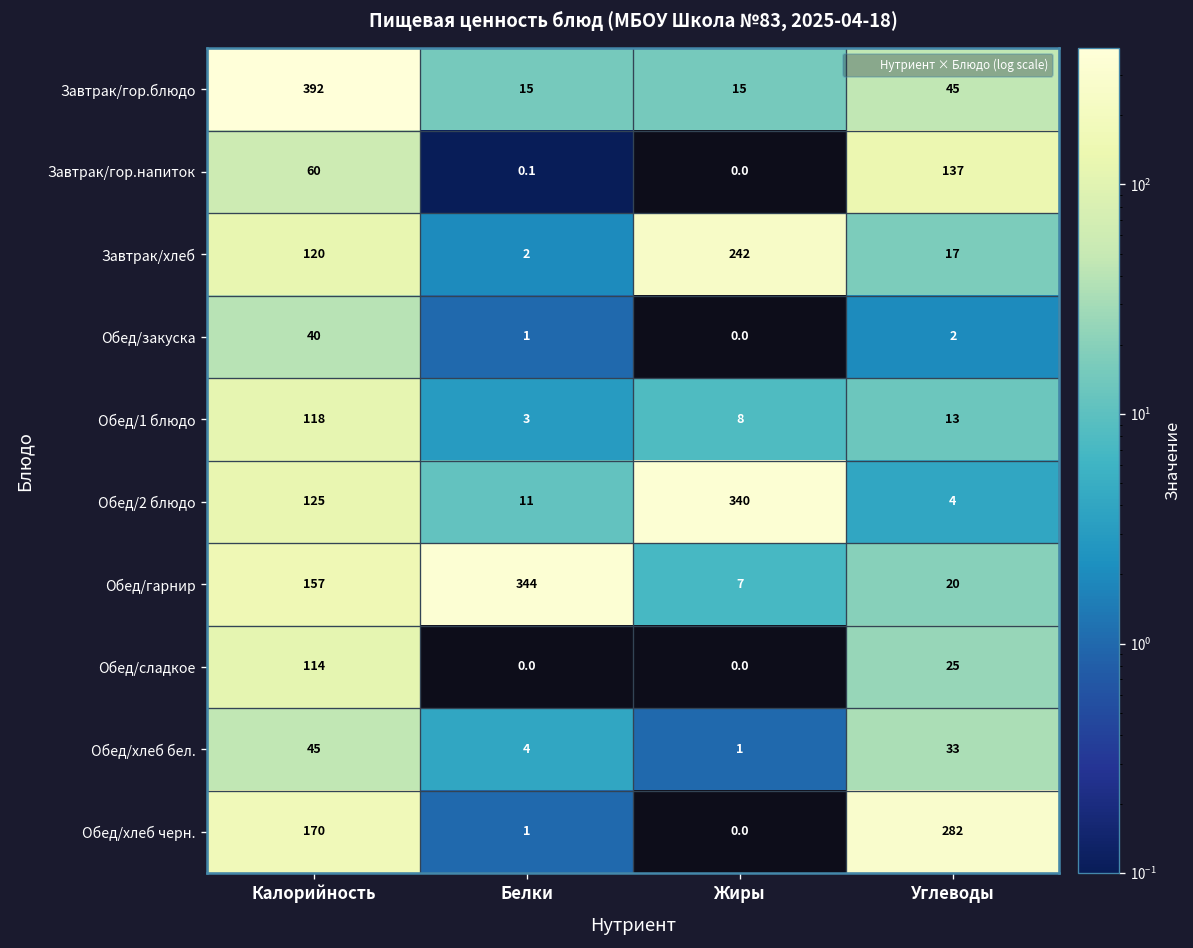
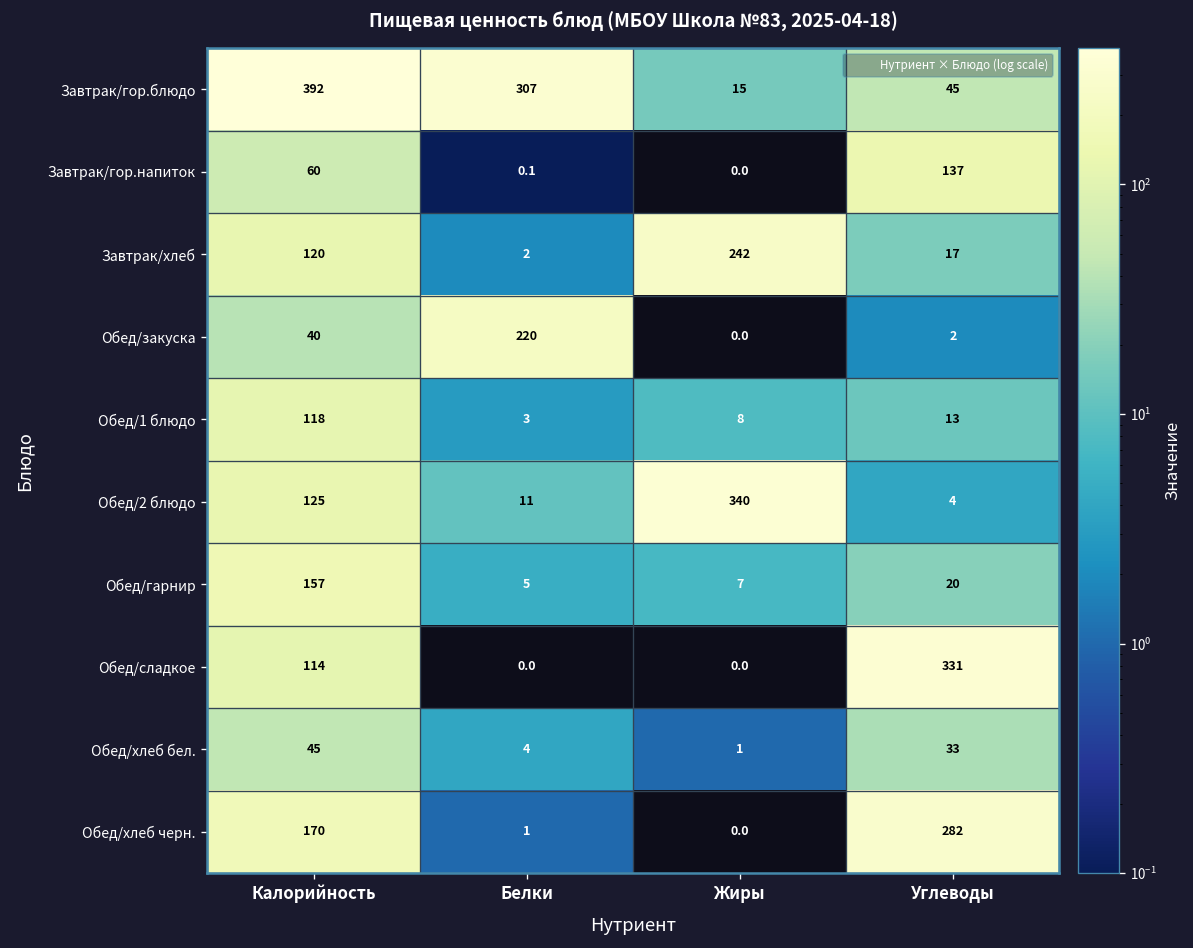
  {
    "Завтрак/гор.блюдо": {
      "Калорийность": 392,
-     "Белки": 15,
+     "Белки": 307,
      "Жиры": 15,
      "Углеводы": 45
    },
    "Завтрак/гор.напиток": {
      "Калорийность": 60,
      "Белки": 0.1,
      "Жиры": 0.0,
      "Углеводы": 137
    },
    "Завтрак/хлеб": {
      "Калорийность": 120,
      "Белки": 2,
      "Жиры": 242,
      "Углеводы": 17
    },
    "Обед/закуска": {
      "Калорийность": 40,
-     "Белки": 1,
+     "Белки": 220,
      "Жиры": 0.0,
      "Углеводы": 2
    },
    "Обед/1 блюдо": {
      "Калорийность": 118,
      "Белки": 3,
      "Жиры": 8,
      "Углеводы": 13
    },
    "Обед/2 блюдо": {
      "Калорийность": 125,
      "Белки": 11,
      "Жиры": 340,
      "Углеводы": 4
    },
    "Обед/гарнир": {
      "Калорийность": 157,
-     "Белки": 344,
+     "Белки": 5,
      "Жиры": 7,
      "Углеводы": 20
    },
    "Обед/сладкое": {
      "Калорийность": 114,
      "Белки": 0.0,
      "Жиры": 0.0,
-     "Углеводы": 25
+     "Углеводы": 331
    },
    "Обед/хлеб бел.": {
      "Калорийность": 45,
      "Белки": 4,
      "Жиры": 1,
      "Углеводы": 33
    },
    "Обед/хлеб черн.": {
      "Калорийность": 170,
      "Белки": 1,
      "Жиры": 0.0,
      "Углеводы": 282
    }
  }
